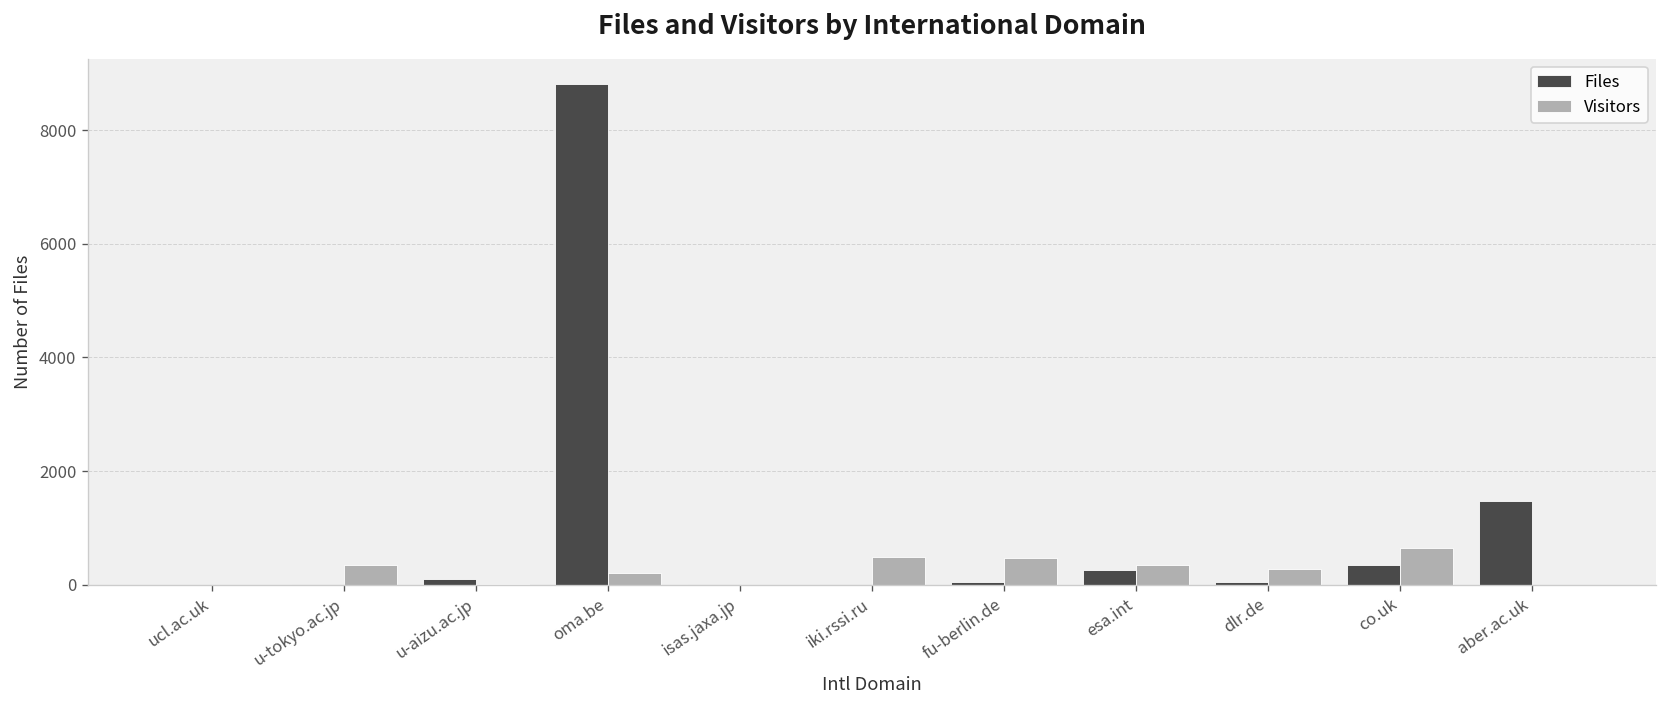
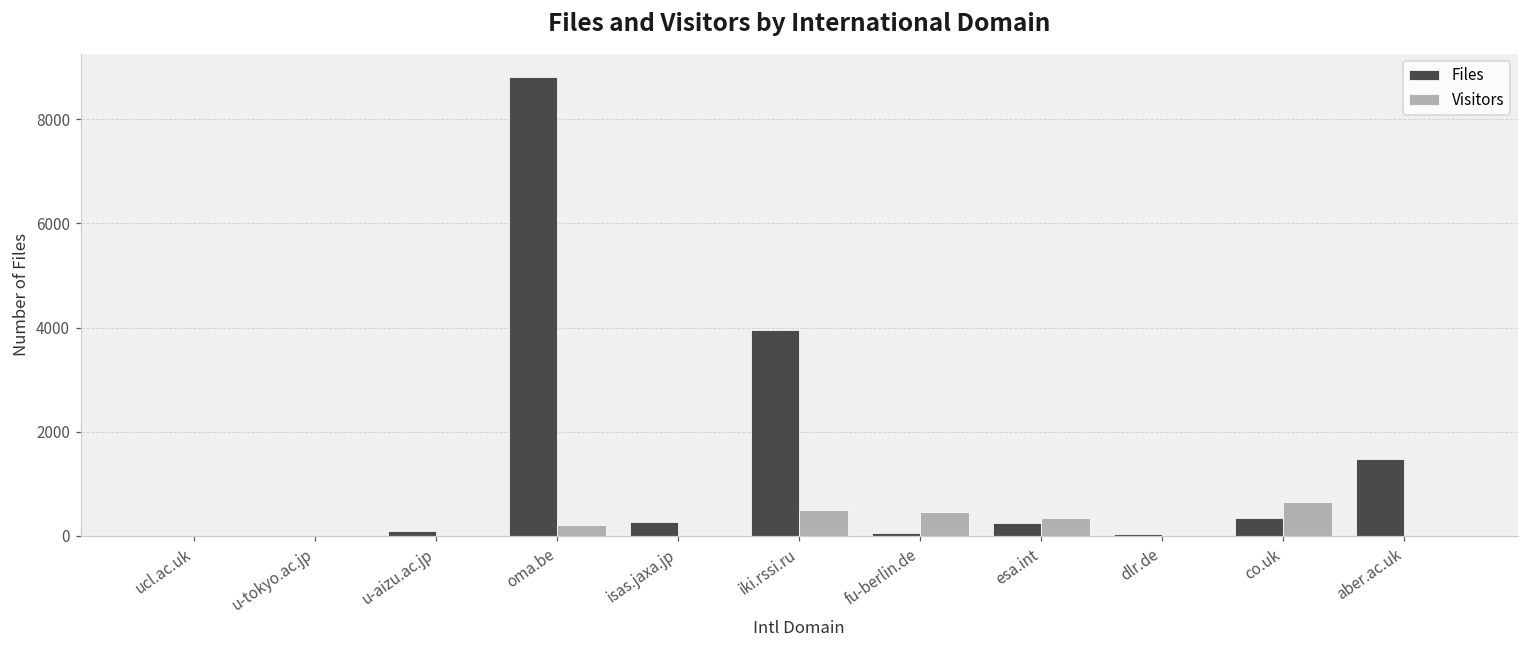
  {
    "Files": {
      "ucl.ac.uk": 0,
      "u-aizu.ac.jp": 100,
      "oma.be": 8800,
-     "isas.jaxa.jp": 0,
-     "iki.rssi.ru": 0,
+     "isas.jaxa.jp": 300,
+     "iki.rssi.ru": 4000,
      "esa.int": 300,
      "co.uk": 300,
      "aber.ac.uk": 1500
    },
    "Visitors": {
-     "u-tokyo.ac.jp": 300,
+     "u-tokyo.ac.jp": 0,
      "oma.be": 200,
      "iki.rssi.ru": 500,
      "fu-berlin.de": 500,
      "esa.int": 400,
-     "dlr.de": 300,
+     "dlr.de": 0,
      "co.uk": 700
    }
  }
